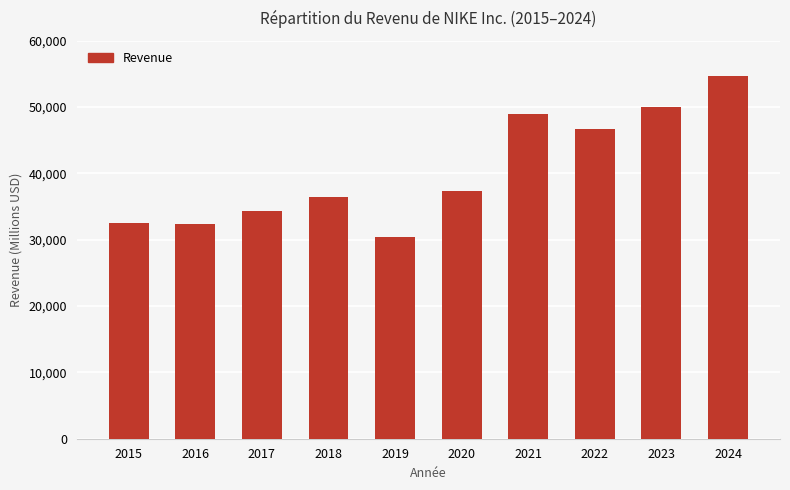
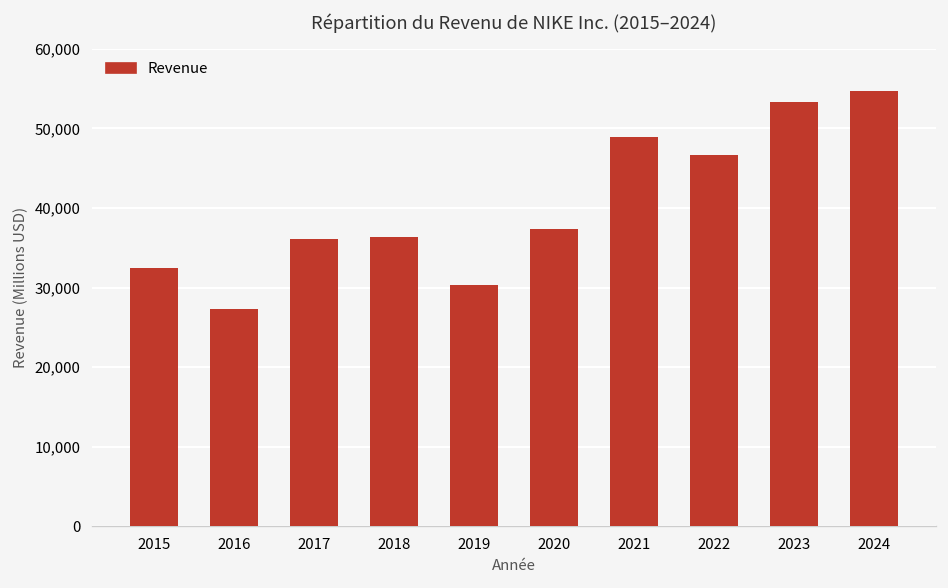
  {
    "2015": "33,000",
-   "2016": "32,000",
-   "2017": "34,000",
+   "2016": "27,000",
+   "2017": "36,000",
    "2018": "36,000",
    "2019": "30,000",
    "2020": "37,000",
    "2021": "49,000",
    "2022": "47,000",
-   "2023": "50,000",
+   "2023": "53,000",
    "2024": "55,000"
  }
